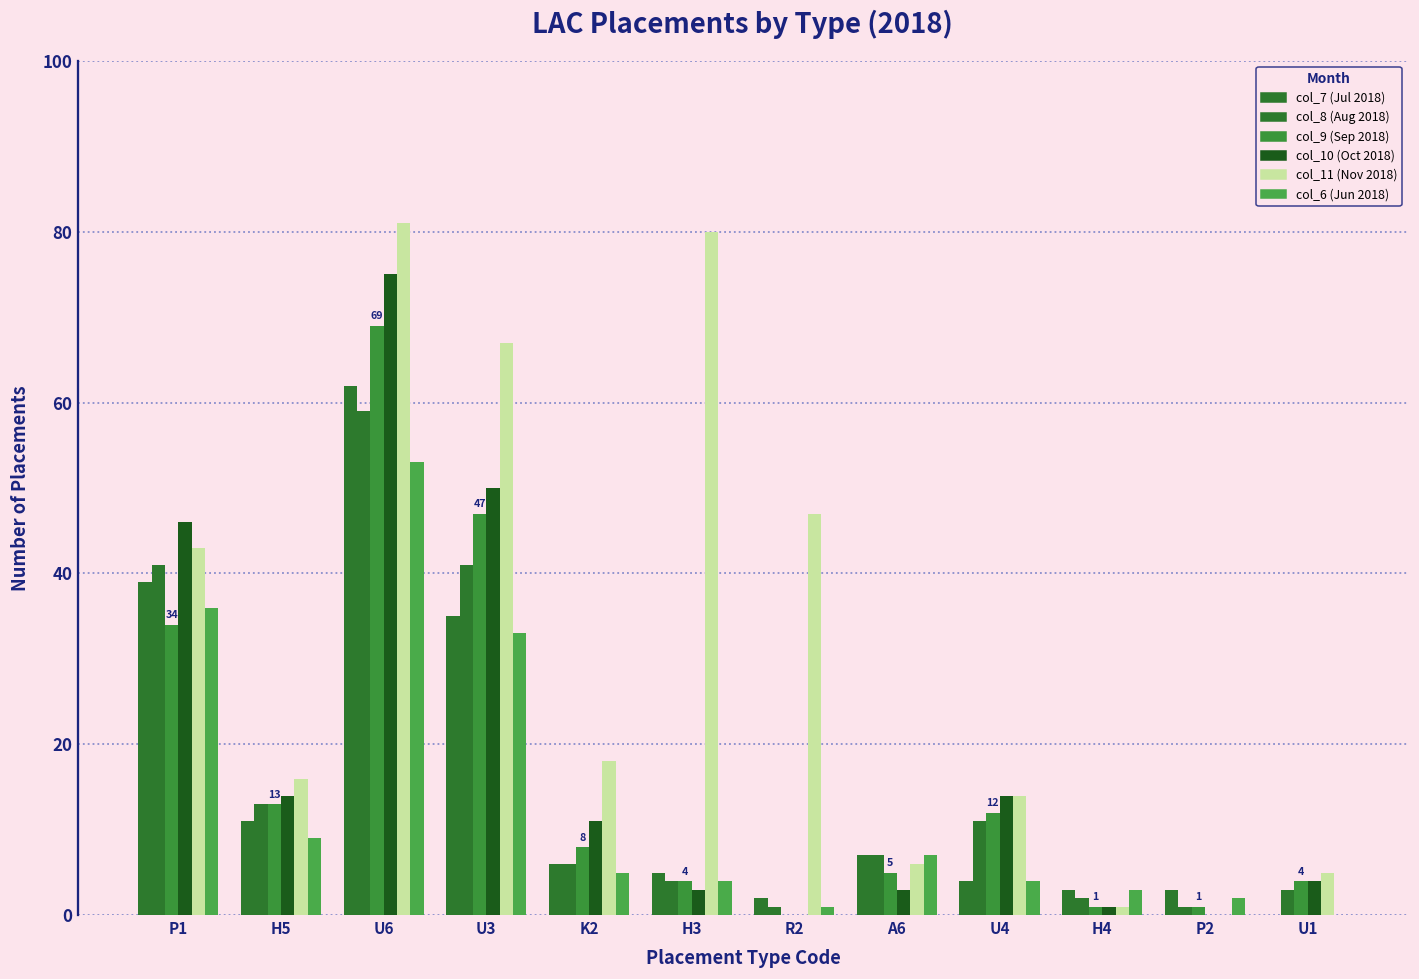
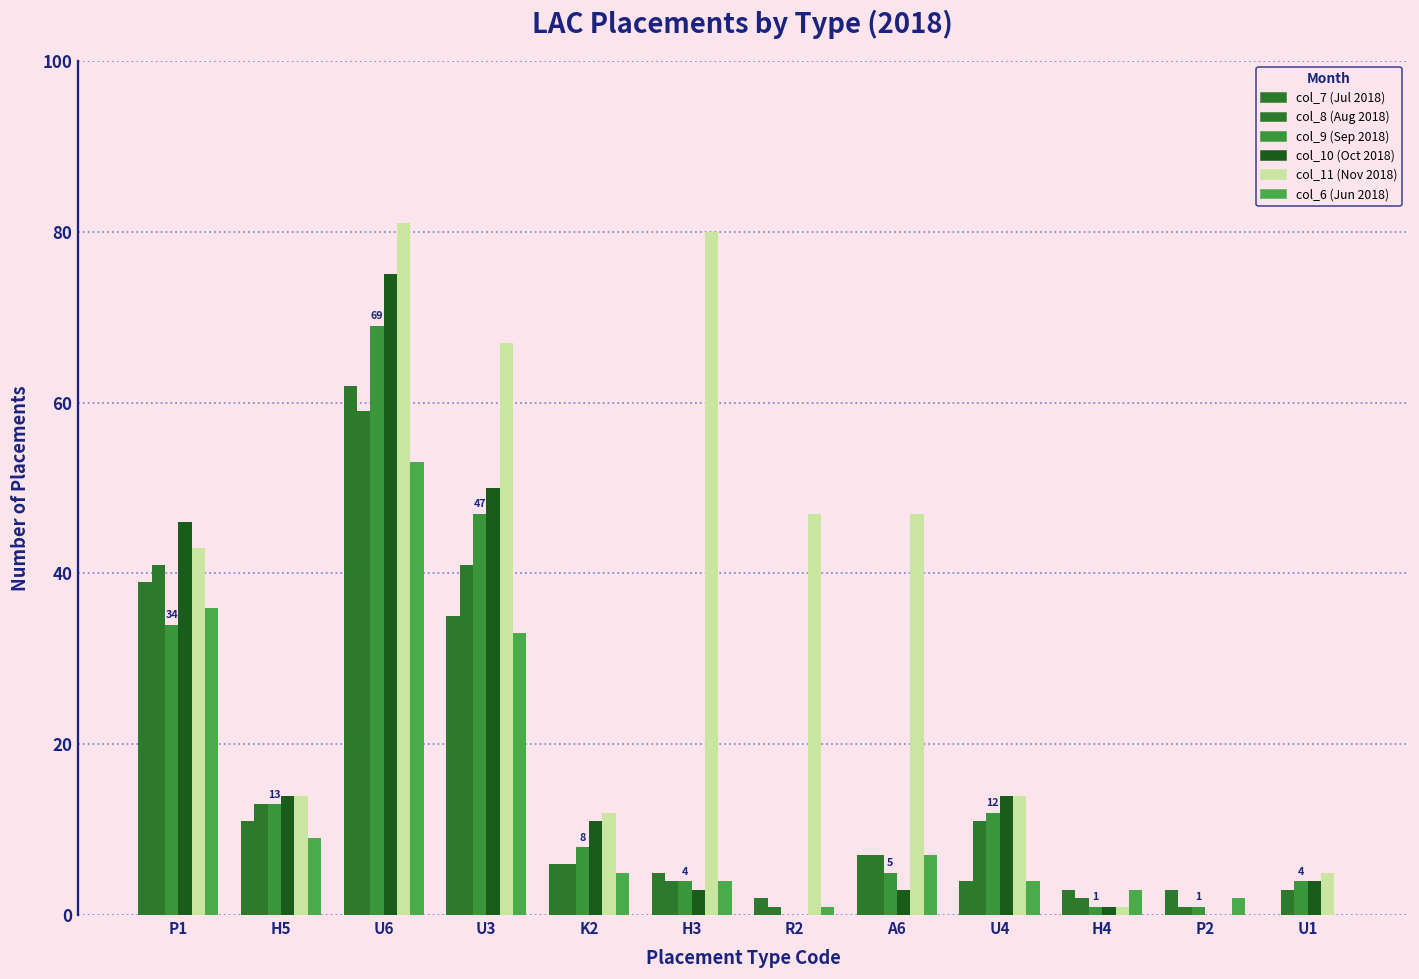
  {
    "col_11 (Nov 2018)": {
      "P1": 43,
-     "H5": 16,
+     "H5": 14,
      "U6": 81,
      "U3": 67,
-     "K2": 18,
+     "K2": 12,
      "H3": 80,
      "R2": 47,
-     "A6": 6,
+     "A6": 47,
      "U4": 14,
      "P2": 0,
      "U1": 5
    }
  }
